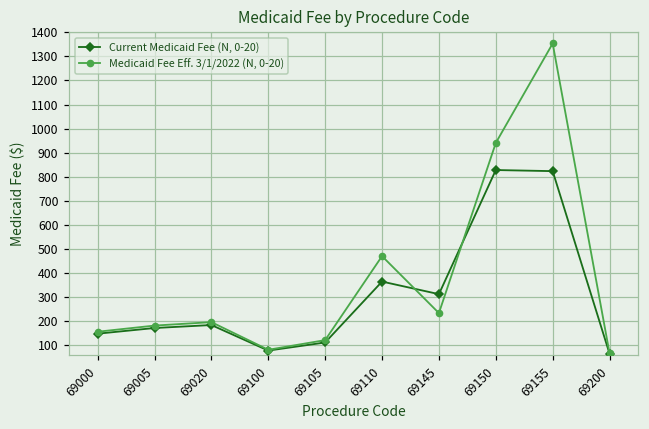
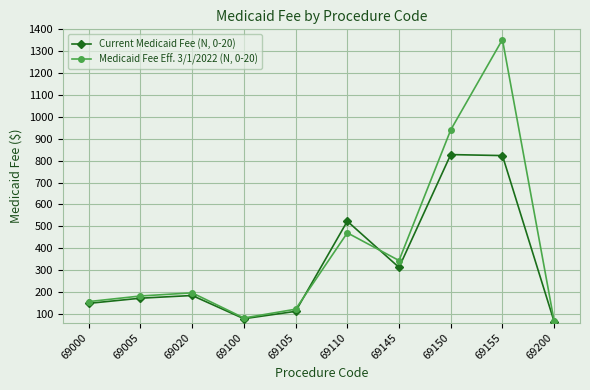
  {
    "Current Medicaid Fee (N, 0-20)": {
      "69020": 180,
-     "69110": 360,
+     "69110": 520,
      "69145": 310,
      "69150": 830,
      "69155": 820
    },
    "Medicaid Fee Eff. 3/1/2022 (N, 0-20)": {
      "69020": 200,
      "69110": 470,
-     "69145": 230,
+     "69145": 340,
      "69150": 940,
      "69155": 1350
    }
  }
